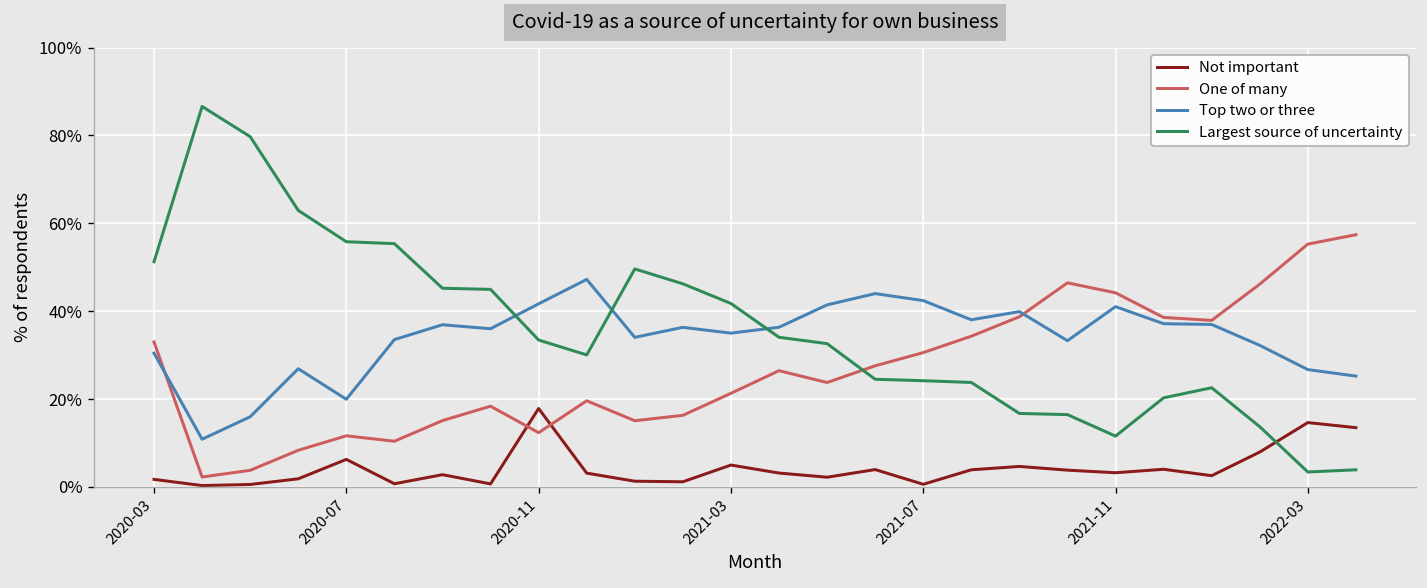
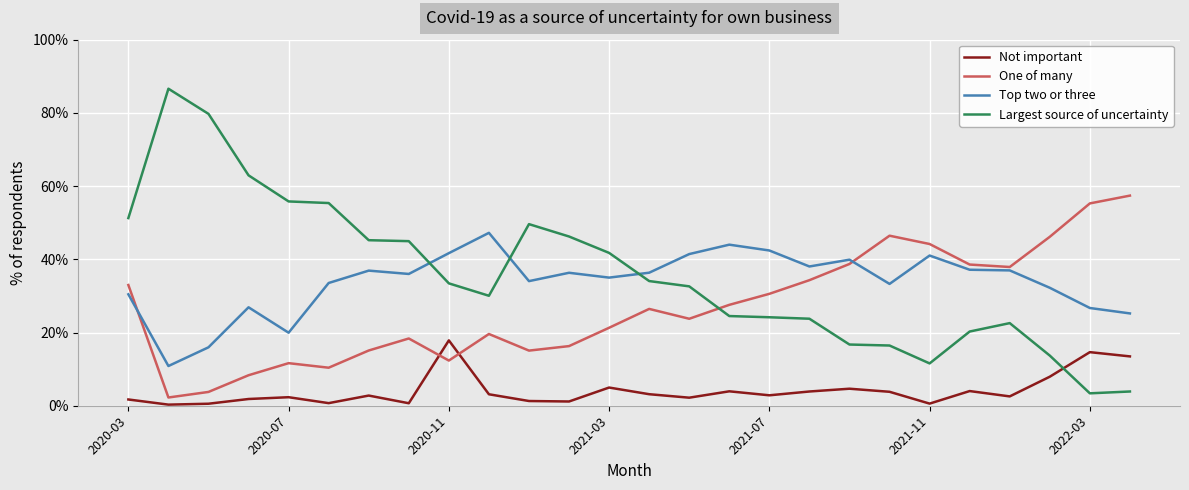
  {
    "Not important": {
      "2020-03": "2%",
-     "2020-07": "6%",
+     "2020-07": "2%",
      "2020-11": "18%",
      "2021-03": "5%",
-     "2021-07": "1%",
-     "2021-11": "3%",
+     "2021-07": "3%",
+     "2021-11": "1%",
      "2022-03": "15%"
    },
    "One of many": {
      "2020-03": "33%",
      "2020-07": "12%",
      "2020-11": "12%",
      "2021-03": "21%",
      "2021-07": "31%",
      "2021-11": "44%",
      "2022-03": "55%"
    },
    "Top two or three": {
      "2020-03": "30%",
      "2020-07": "20%",
      "2020-11": "42%",
      "2021-03": "35%",
      "2021-07": "42%",
      "2021-11": "41%",
      "2022-03": "27%"
    },
    "Largest source of uncertainty": {
      "2020-03": "51%",
      "2020-07": "56%",
      "2020-11": "33%",
      "2021-03": "42%",
      "2021-07": "24%",
      "2021-11": "12%",
      "2022-03": "3%"
    }
  }
